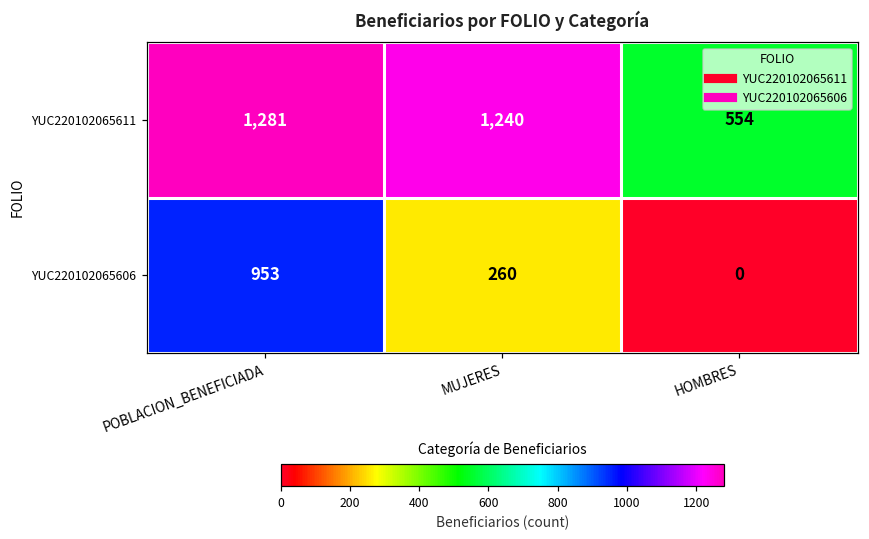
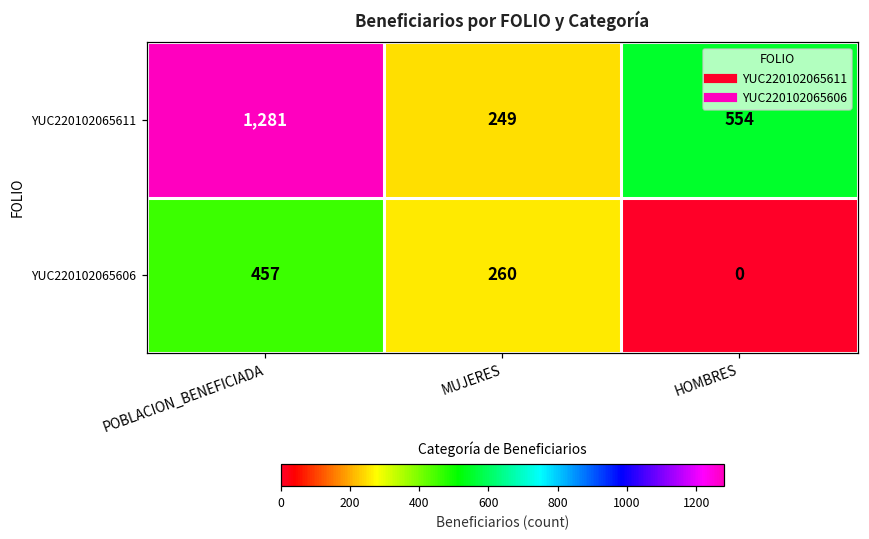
  {
    "YUC220102065611": {
      "POBLACION_BENEFICIADA": "1,281",
-     "MUJERES": "1,240",
+     "MUJERES": "249",
      "HOMBRES": "554"
    },
    "YUC220102065606": {
-     "POBLACION_BENEFICIADA": "953",
+     "POBLACION_BENEFICIADA": "457",
      "MUJERES": "260",
      "HOMBRES": "0"
    }
  }
